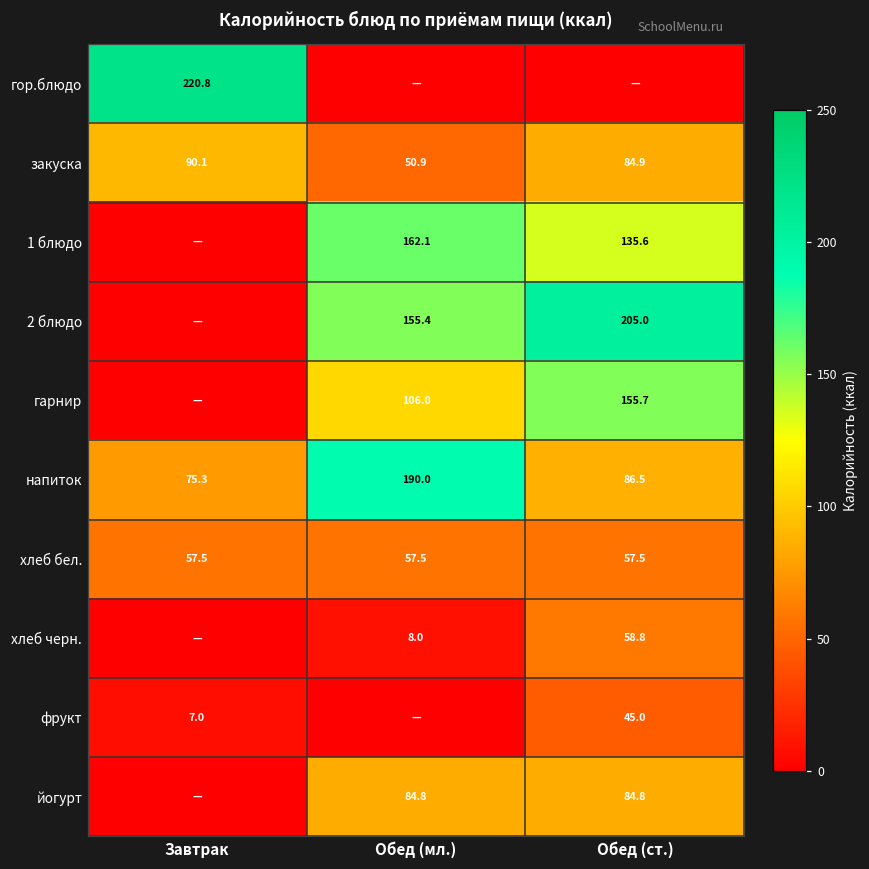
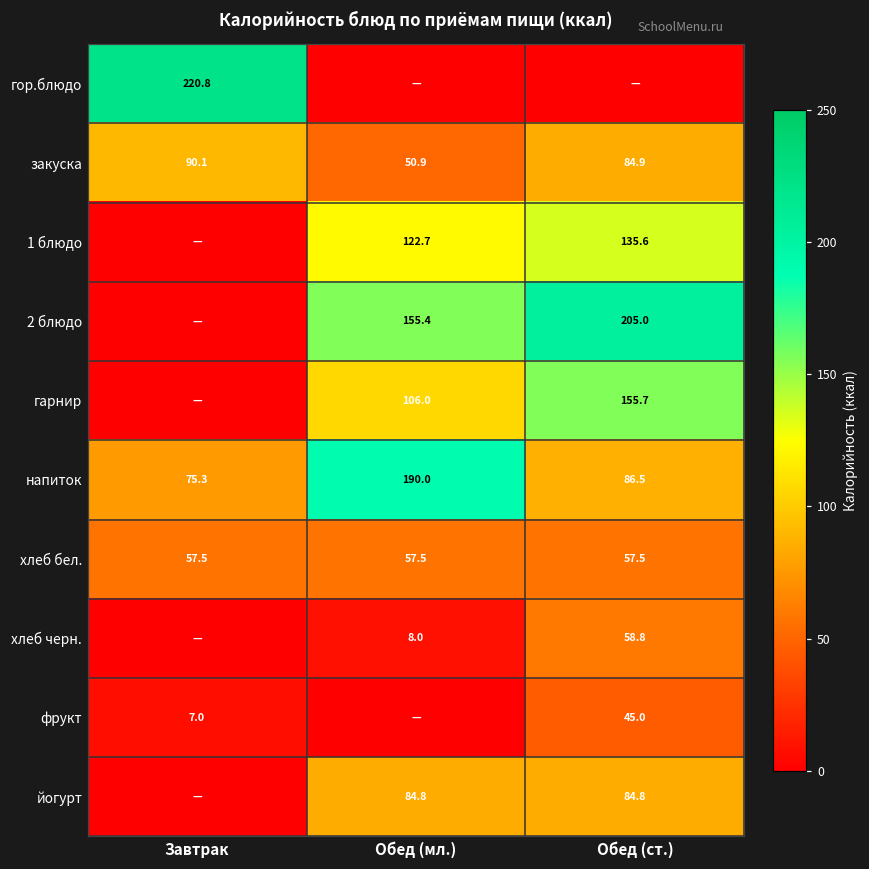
  {
    "гор.блюдо": {
      "Завтрак": 220.8
    },
    "закуска": {
      "Завтрак": 90.1,
      "Обед (мл.)": 50.9,
      "Обед (ст.)": 84.9
    },
    "1 блюдо": {
-     "Обед (мл.)": 162.1,
+     "Обед (мл.)": 122.7,
      "Обед (ст.)": 135.6
    },
    "2 блюдо": {
      "Обед (мл.)": 155.4,
      "Обед (ст.)": 205.0
    },
    "гарнир": {
      "Обед (мл.)": 106.0,
      "Обед (ст.)": 155.7
    },
    "напиток": {
      "Завтрак": 75.3,
      "Обед (мл.)": 190.0,
      "Обед (ст.)": 86.5
    },
    "хлеб бел.": {
      "Завтрак": 57.5,
      "Обед (мл.)": 57.5,
      "Обед (ст.)": 57.5
    },
    "хлеб черн.": {
      "Обед (мл.)": 8.0,
      "Обед (ст.)": 58.8
    },
    "фрукт": {
      "Завтрак": 7.0,
      "Обед (ст.)": 45.0
    },
    "йогурт": {
      "Обед (мл.)": 84.8,
      "Обед (ст.)": 84.8
    }
  }
